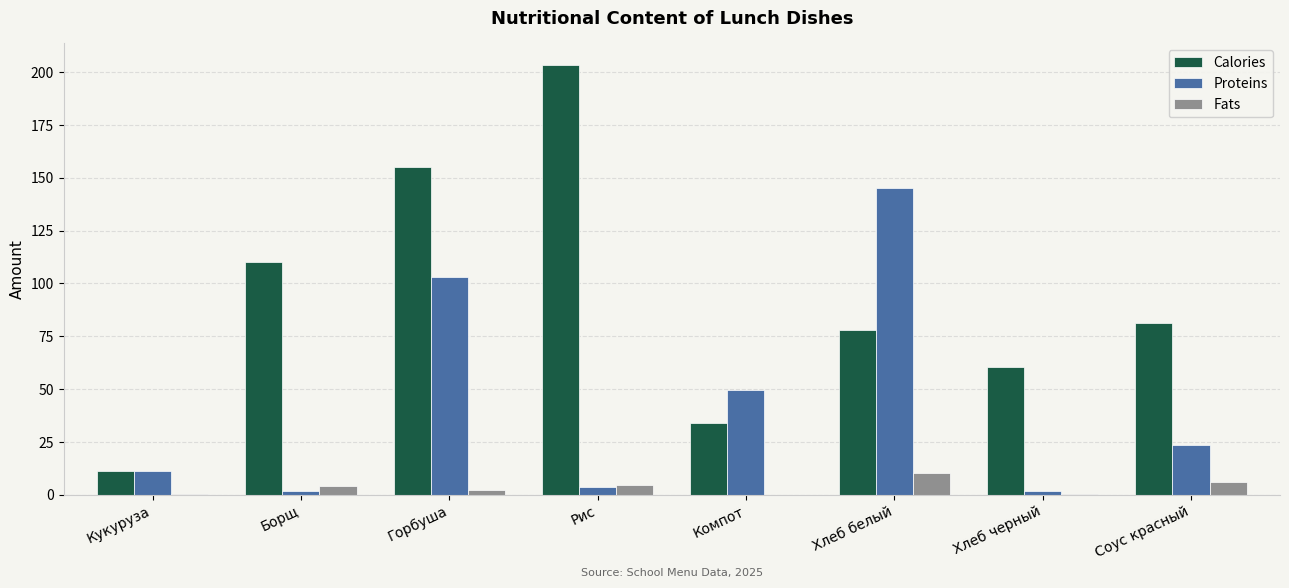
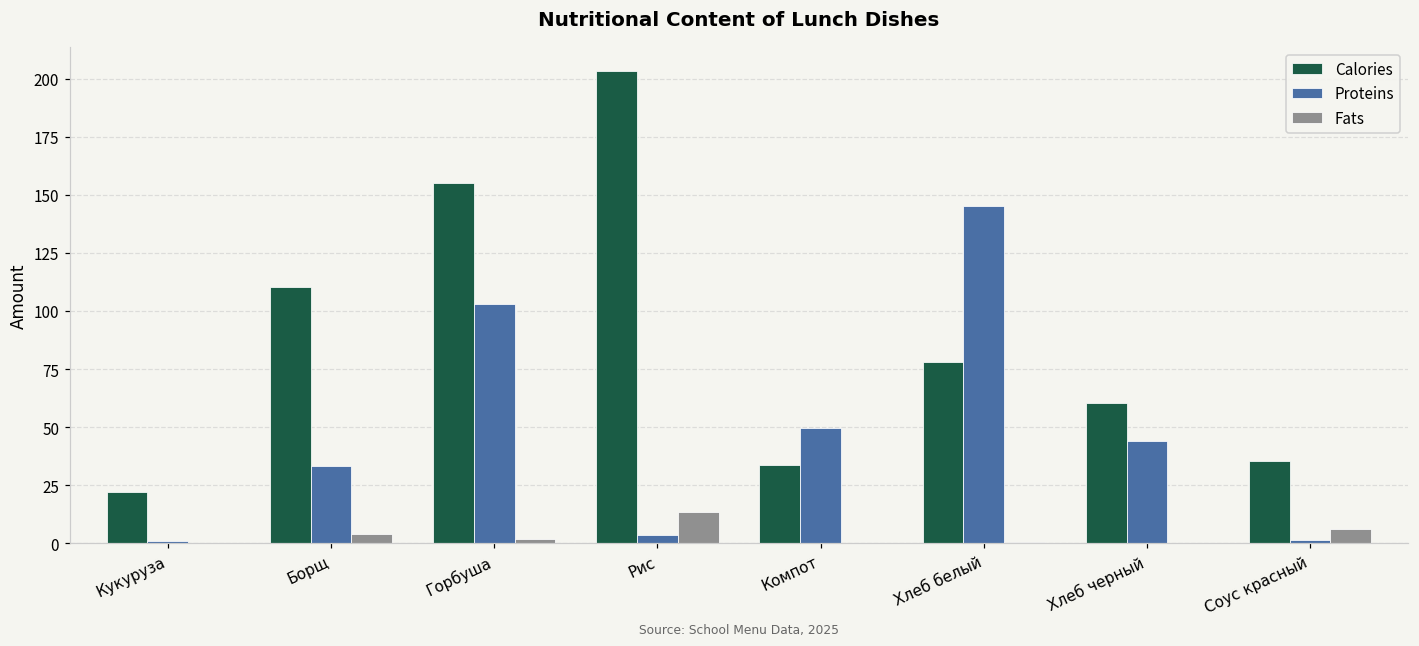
  {
    "Calories": {
-     "Кукуруза": 11,
+     "Кукуруза": 22,
      "Борщ": 110,
      "Горбуша": 155,
      "Рис": 204,
      "Компот": 34,
      "Хлеб белый": 78,
      "Хлеб черный": 61,
-     "Соус красный": 81
+     "Соус красный": 35
    },
    "Proteins": {
-     "Кукуруза": 11,
-     "Борщ": 2,
+     "Кукуруза": 1,
+     "Борщ": 33,
      "Горбуша": 103,
      "Рис": 4,
      "Компот": 50,
      "Хлеб белый": 145,
-     "Хлеб черный": 2,
-     "Соус красный": 24
+     "Хлеб черный": 44,
+     "Соус красный": 2
    },
    "Fats": {
      "Борщ": 4,
      "Горбуша": 2,
-     "Рис": 5,
+     "Рис": 13,
      "Компот": 0,
-     "Хлеб белый": 10,
+     "Хлеб белый": 1,
      "Соус красный": 6
    }
  }
